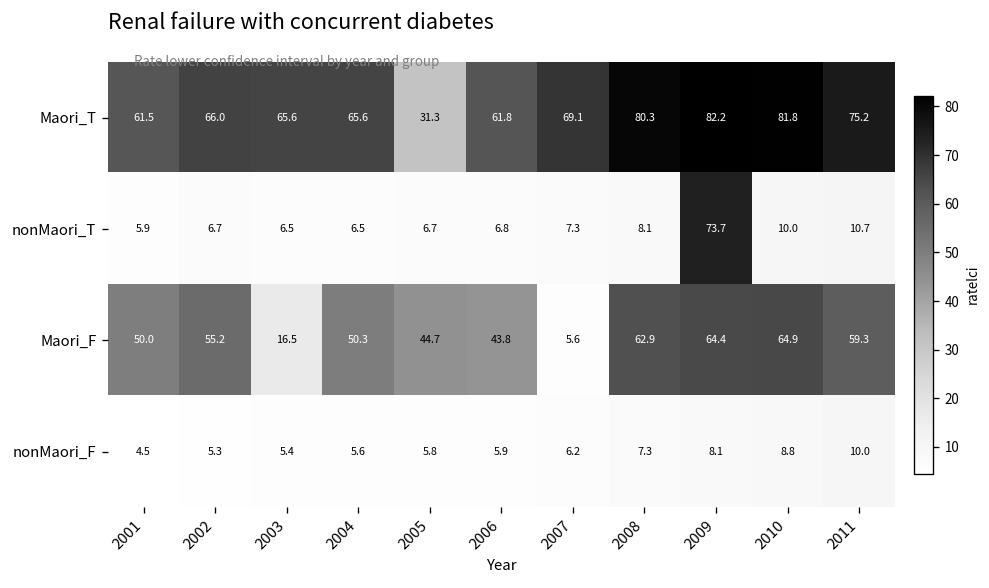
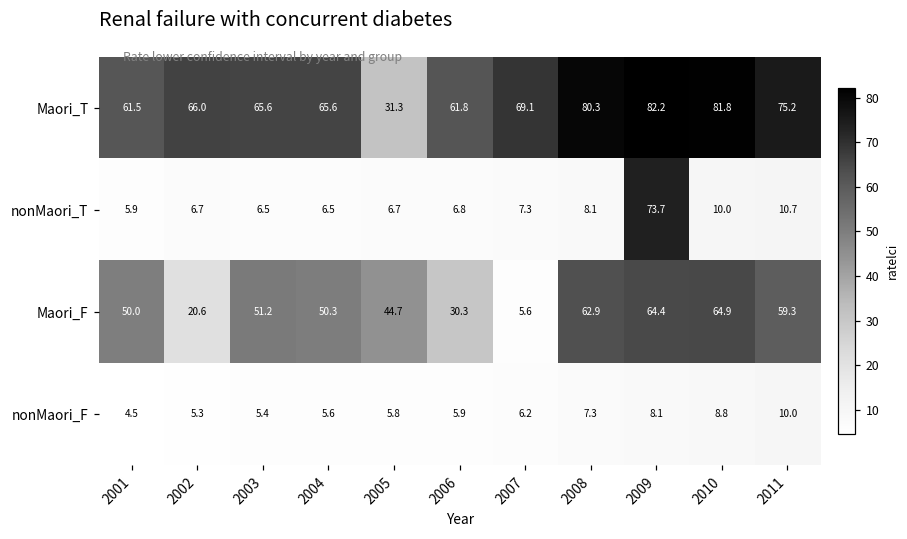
  {
    "Maori_T": {
      "2001": 61.5,
      "2002": 66.0,
      "2003": 65.6,
      "2004": 65.6,
      "2005": 31.3,
      "2006": 61.8,
      "2007": 69.1,
      "2008": 80.3,
      "2009": 82.2,
      "2010": 81.8,
      "2011": 75.2
    },
    "nonMaori_T": {
      "2001": 5.9,
      "2002": 6.7,
      "2003": 6.5,
      "2004": 6.5,
      "2005": 6.7,
      "2006": 6.8,
      "2007": 7.3,
      "2008": 8.1,
      "2009": 73.7,
      "2010": 10.0,
      "2011": 10.7
    },
    "Maori_F": {
      "2001": 50.0,
-     "2002": 55.2,
-     "2003": 16.5,
+     "2002": 20.6,
+     "2003": 51.2,
      "2004": 50.3,
      "2005": 44.7,
-     "2006": 43.8,
+     "2006": 30.3,
      "2007": 5.6,
      "2008": 62.9,
      "2009": 64.4,
      "2010": 64.9,
      "2011": 59.3
    },
    "nonMaori_F": {
      "2001": 4.5,
      "2002": 5.3,
      "2003": 5.4,
      "2004": 5.6,
      "2005": 5.8,
      "2006": 5.9,
      "2007": 6.2,
      "2008": 7.3,
      "2009": 8.1,
      "2010": 8.8,
      "2011": 10.0
    }
  }
